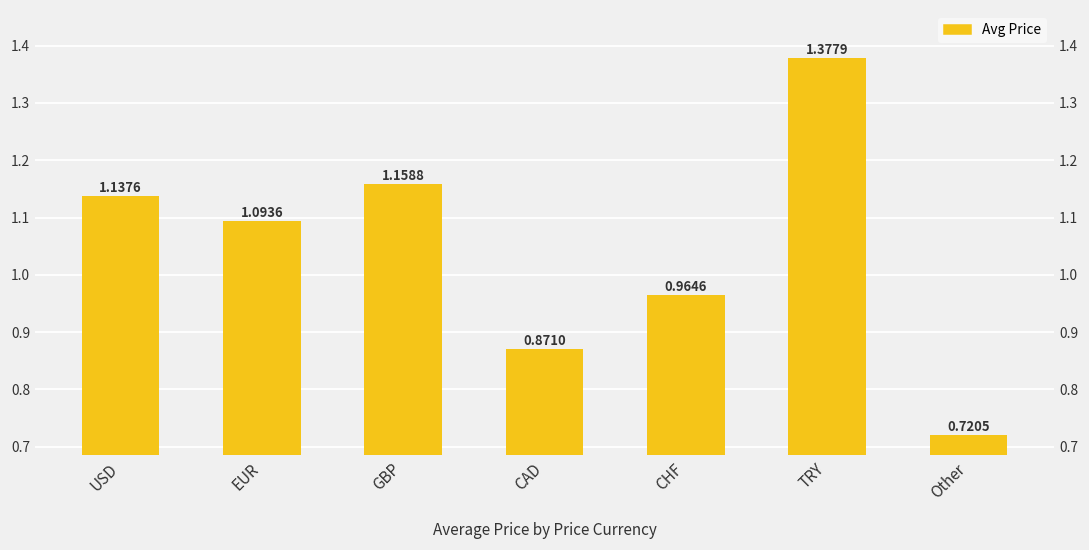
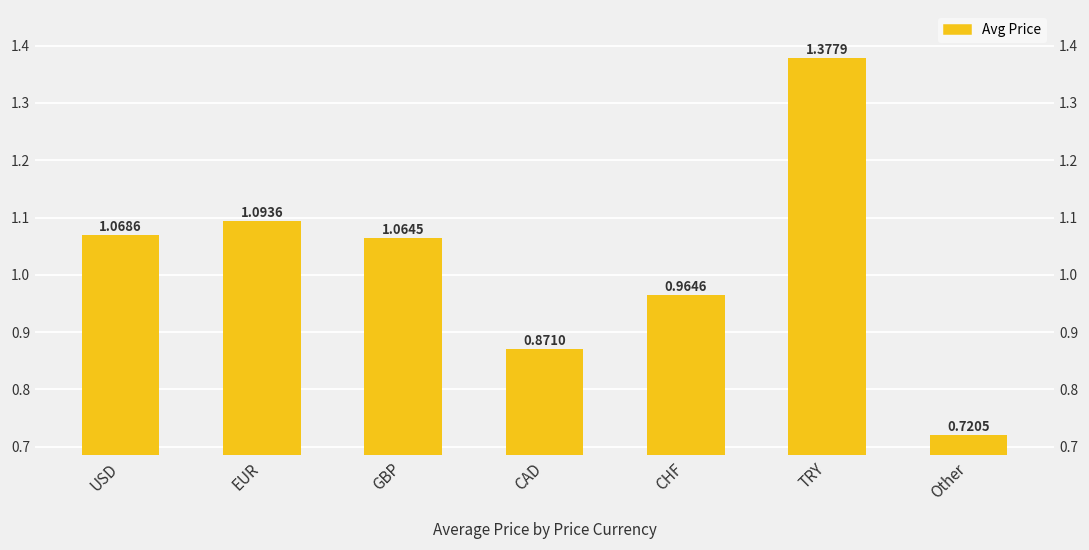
  {
-   "USD": 1.1376,
+   "USD": 1.0686,
    "EUR": 1.0936,
-   "GBP": 1.1588,
+   "GBP": 1.0645,
    "CAD": 0.8710,
    "CHF": 0.9646,
    "TRY": 1.3779,
    "Other": 0.7205
  }
